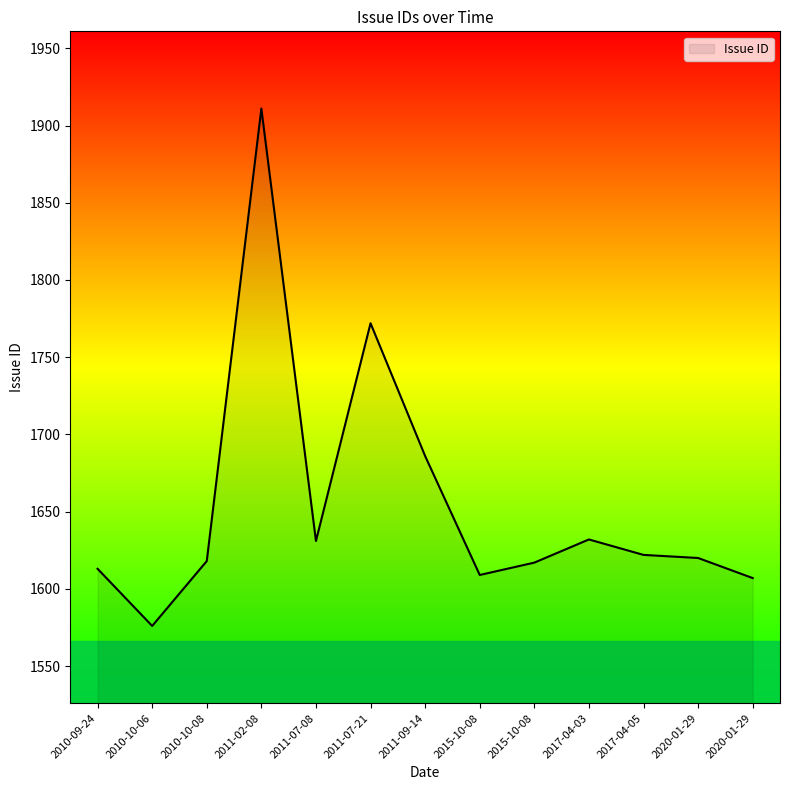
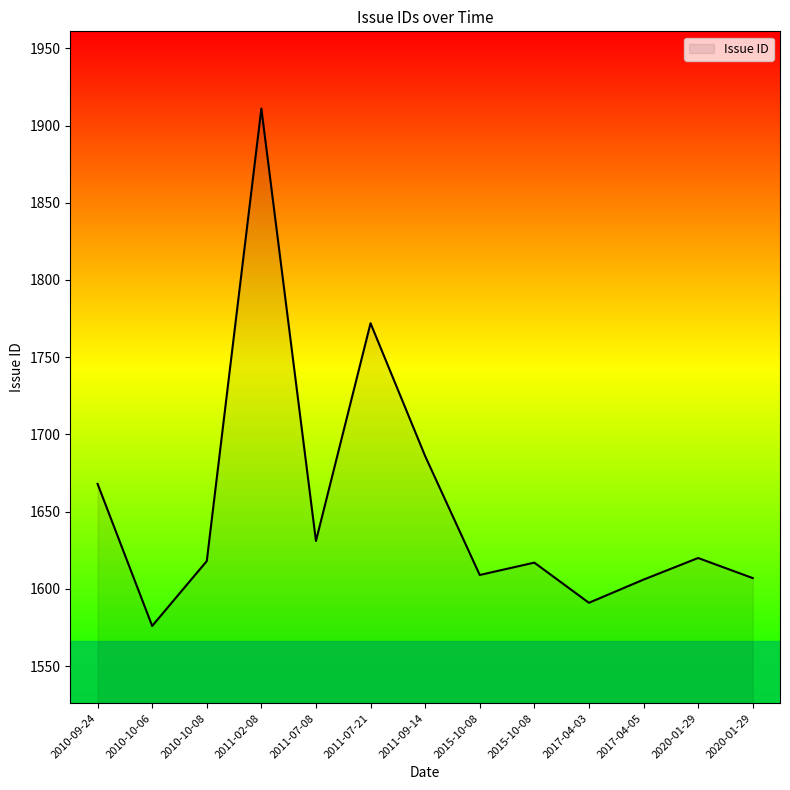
  {
-   "2010-09-24": 1613,
+   "2010-09-24": 1668,
    "2010-10-06": 1576,
    "2010-10-08": 1618,
    "2011-02-08": 1911,
    "2011-07-08": 1631,
    "2011-07-21": 1772,
    "2011-09-14": 1686,
-   "2017-04-03": 1632,
-   "2017-04-05": 1622
+   "2017-04-03": 1591,
+   "2017-04-05": 1606
  }
